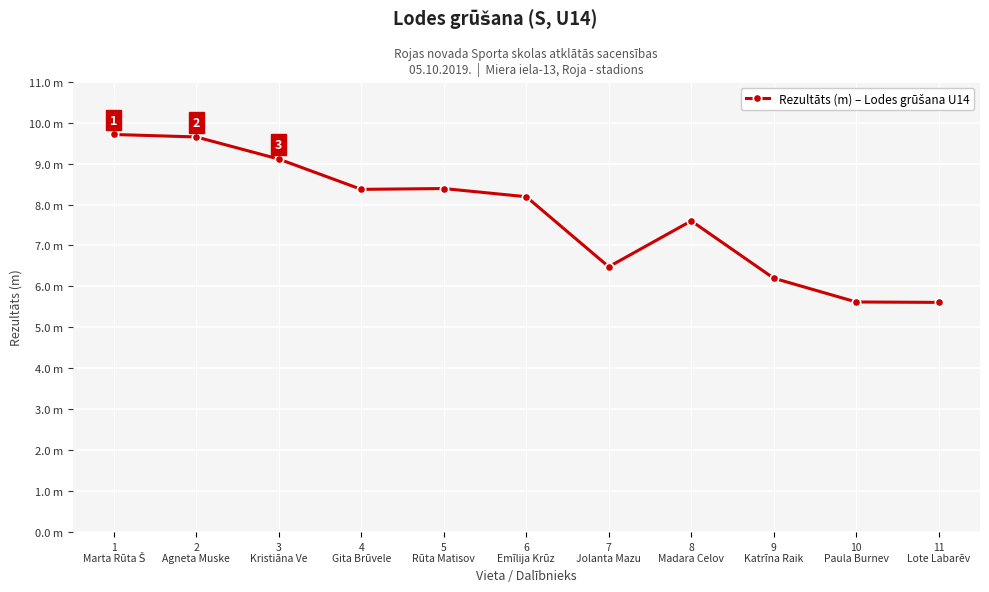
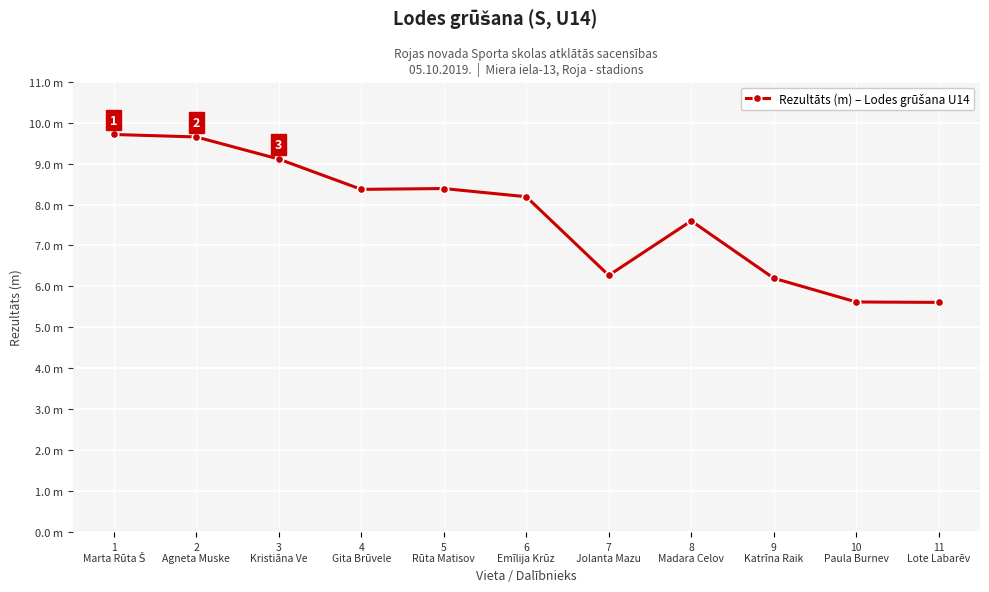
  {
    "4 Gita Brūvele": "8.4 m",
    "5 Rūta Matisov": "8.4 m",
    "6 Emīlija Krūz": "8.2 m",
-   "7 Jolanta Mazu": "6.5 m",
+   "7 Jolanta Mazu": "6.3 m",
    "8 Madara Celov": "7.6 m",
    "9 Katrīna Raik": "6.2 m",
    "10 Paula Burnev": "5.6 m",
    "11 Lote Labarēv": "5.6 m"
  }
